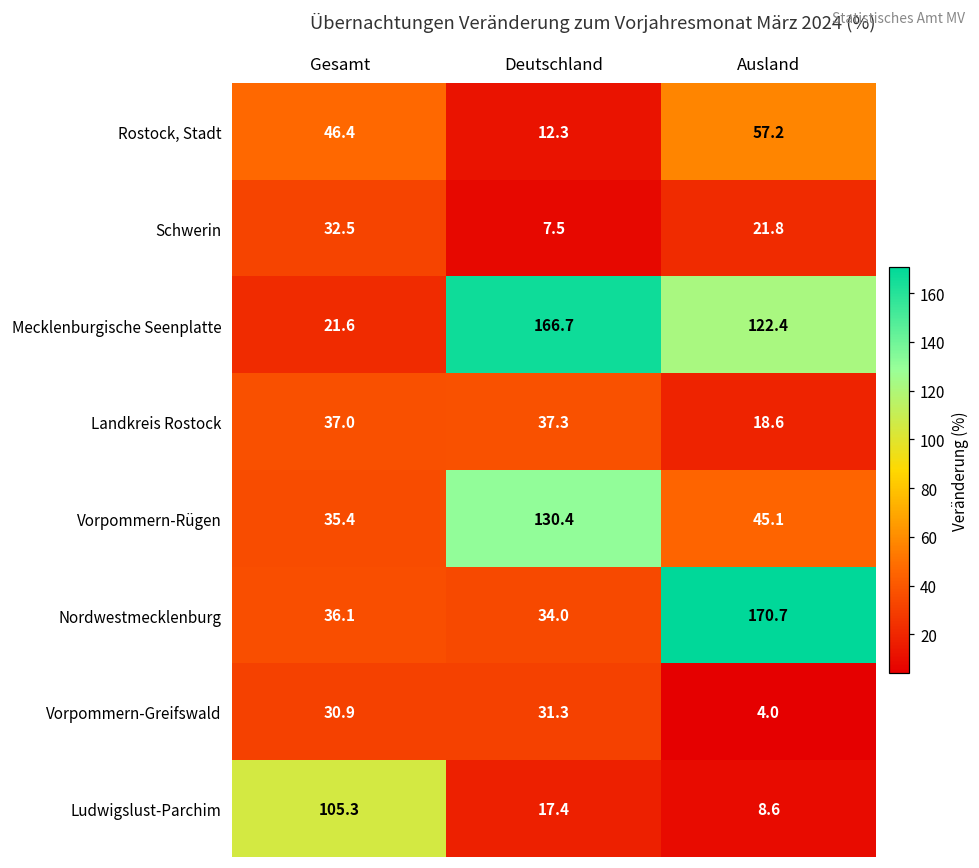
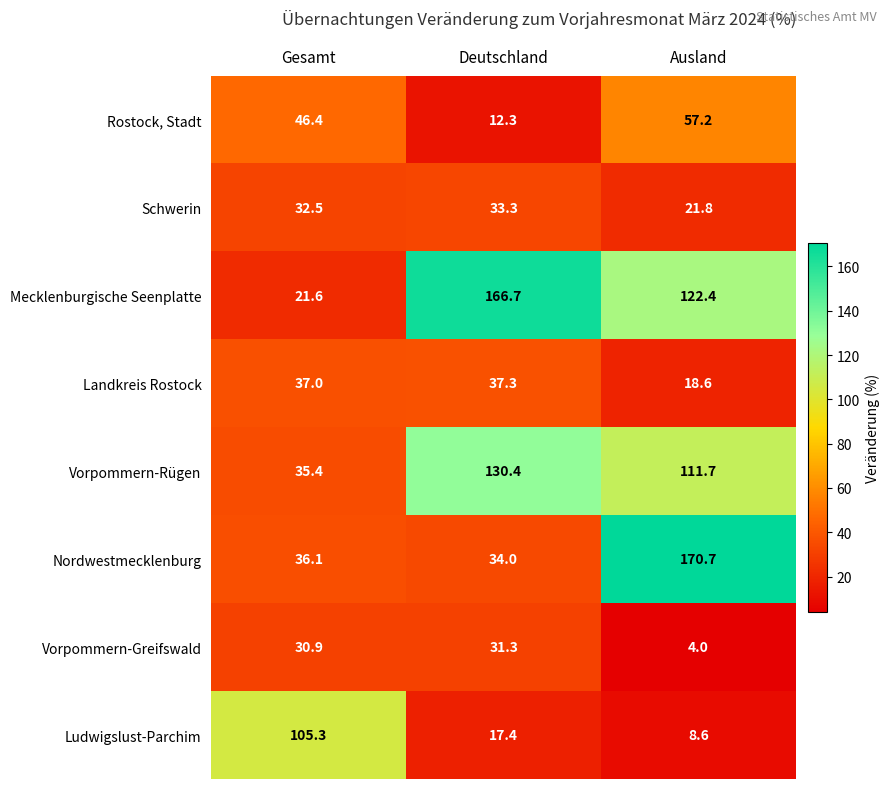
  {
    "Rostock, Stadt": {
      "Gesamt": 46.4,
      "Deutschland": 12.3,
      "Ausland": 57.2
    },
    "Schwerin": {
      "Gesamt": 32.5,
-     "Deutschland": 7.5,
+     "Deutschland": 33.3,
      "Ausland": 21.8
    },
    "Mecklenburgische Seenplatte": {
      "Gesamt": 21.6,
      "Deutschland": 166.7,
      "Ausland": 122.4
    },
    "Landkreis Rostock": {
      "Gesamt": 37.0,
      "Deutschland": 37.3,
      "Ausland": 18.6
    },
    "Vorpommern-Rügen": {
      "Gesamt": 35.4,
      "Deutschland": 130.4,
-     "Ausland": 45.1
+     "Ausland": 111.7
    },
    "Nordwestmecklenburg": {
      "Gesamt": 36.1,
      "Deutschland": 34.0,
      "Ausland": 170.7
    },
    "Vorpommern-Greifswald": {
      "Gesamt": 30.9,
      "Deutschland": 31.3,
      "Ausland": 4.0
    },
    "Ludwigslust-Parchim": {
      "Gesamt": 105.3,
      "Deutschland": 17.4,
      "Ausland": 8.6
    }
  }
